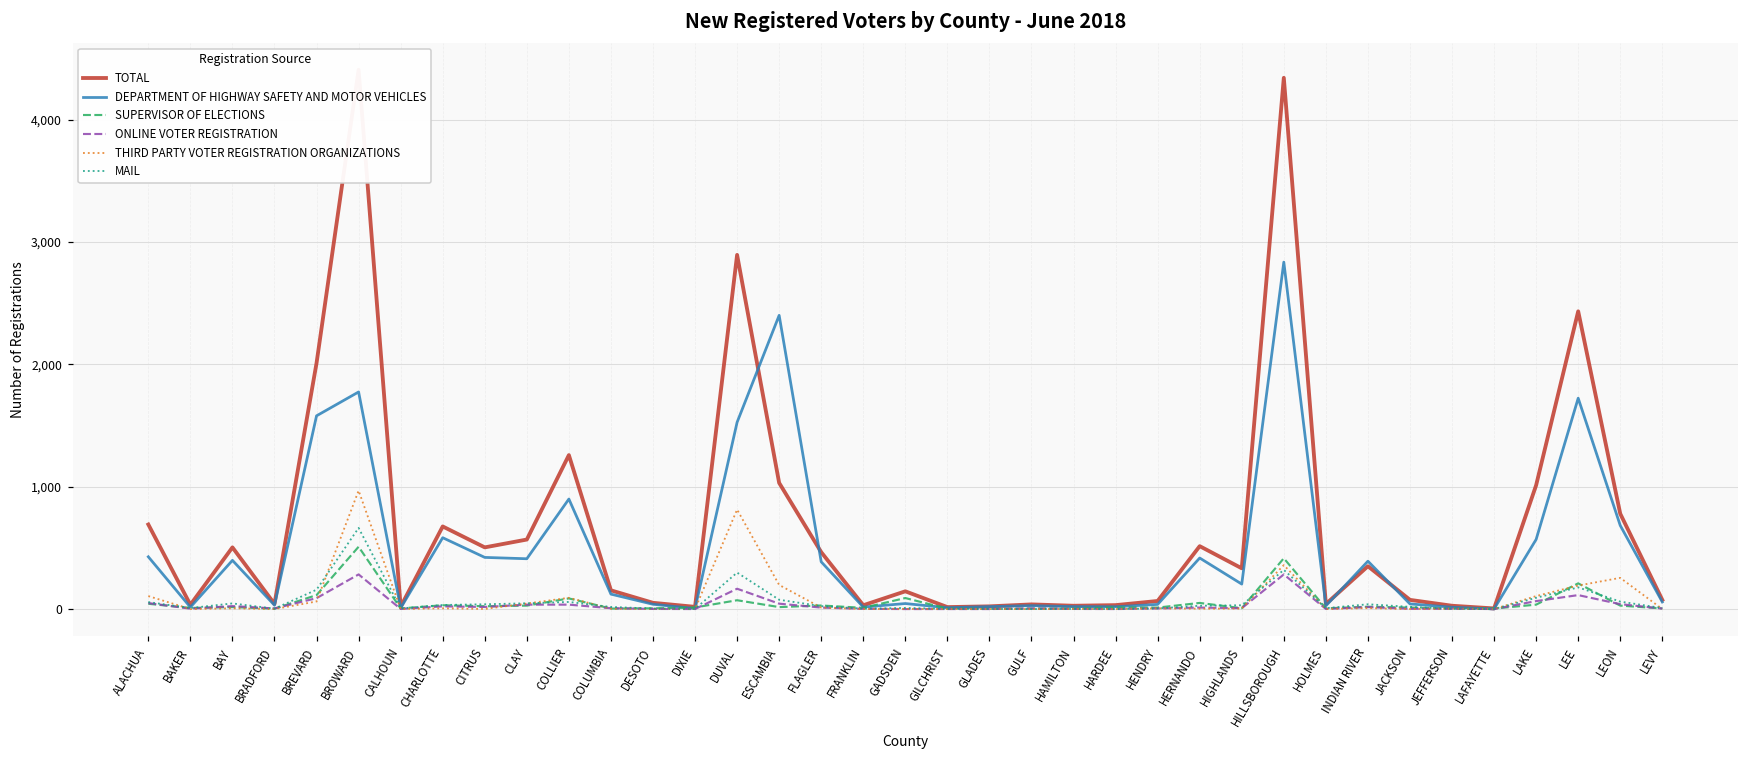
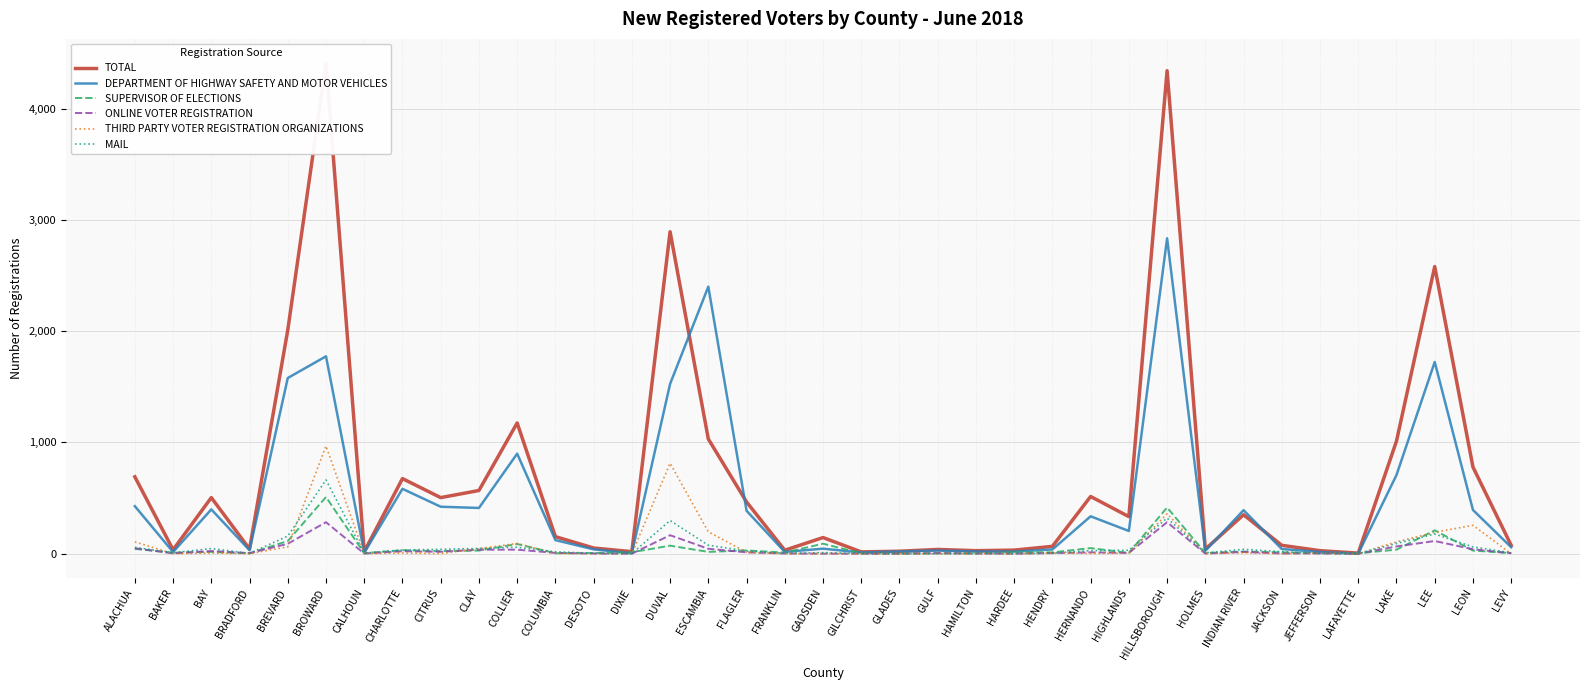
  {
    "TOTAL": {
      "ALACHUA": "690",
      "BAY": "500",
      "BREVARD": "2,010",
      "CHARLOTTE": "680",
      "CITRUS": "500",
      "CLAY": "570",
-     "COLLIER": "1,260",
+     "COLLIER": "1,180",
      "COLUMBIA": "150",
      "DUVAL": "2,890",
      "ESCAMBIA": "1,030",
      "FLAGLER": "470",
      "GADSDEN": "150",
      "HENDRY": "70",
      "HERNANDO": "510",
      "HIGHLANDS": "330",
      "HILLSBOROUGH": "4,340",
      "INDIAN RIVER": "350",
      "JACKSON": "80",
      "LAKE": "1,010",
-     "LEE": "2,430",
+     "LEE": "2,580",
      "LEON": "780"
    },
    "DEPARTMENT OF HIGHWAY SAFETY AND MOTOR VEHICLES": {
      "ALACHUA": "430",
      "BAY": "400",
      "BREVARD": "1,580",
      "BROWARD": "1,770",
      "CHARLOTTE": "580",
      "CITRUS": "420",
      "CLAY": "410",
      "COLLIER": "900",
      "COLUMBIA": "120",
      "DUVAL": "1,530",
      "ESCAMBIA": "2,400",
      "FLAGLER": "390",
      "GADSDEN": "50",
      "HENDRY": "40",
-     "HERNANDO": "420",
+     "HERNANDO": "340",
      "HIGHLANDS": "200",
      "HILLSBOROUGH": "2,840",
      "INDIAN RIVER": "390",
      "JACKSON": "40",
-     "LAKE": "570",
+     "LAKE": "710",
      "LEE": "1,720",
-     "LEON": "680"
+     "LEON": "390"
    },
    "ONLINE VOTER REGISTRATION": {
      "BREVARD": "90",
      "BROWARD": "280",
      "DUVAL": "170",
      "ESCAMBIA": "40",
      "HILLSBOROUGH": "280",
      "LAKE": "70",
      "LEE": "110"
    },
    "THIRD PARTY VOTER REGISTRATION ORGANIZATIONS": {
      "ALACHUA": "110",
      "BREVARD": "60",
      "BROWARD": "970",
      "DUVAL": "810",
      "ESCAMBIA": "200",
      "HILLSBOROUGH": "360",
      "LEON": "260"
    }
  }
